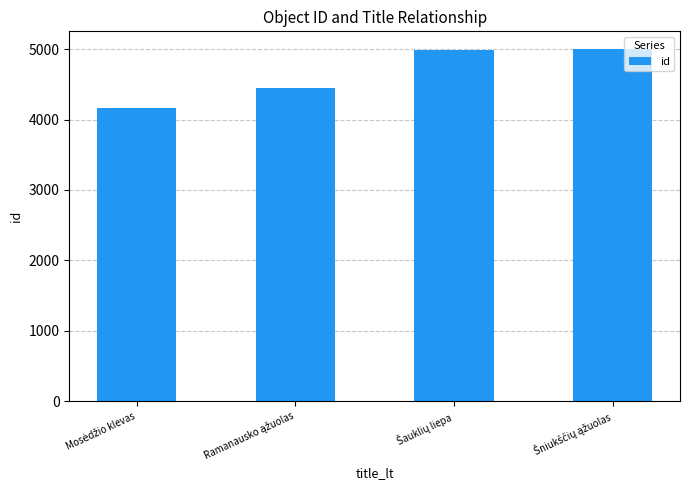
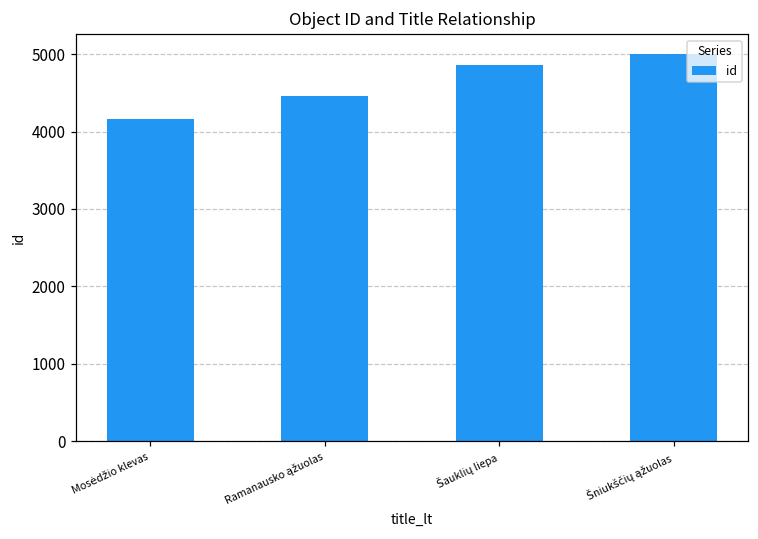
  {
    "Mosėdžio klevas": 4200,
    "Ramanausko ąžuolas": 4500,
-   "Šauklių liepa": 5000,
+   "Šauklių liepa": 4900,
    "Šniukščių ąžuolas": 5000
  }
